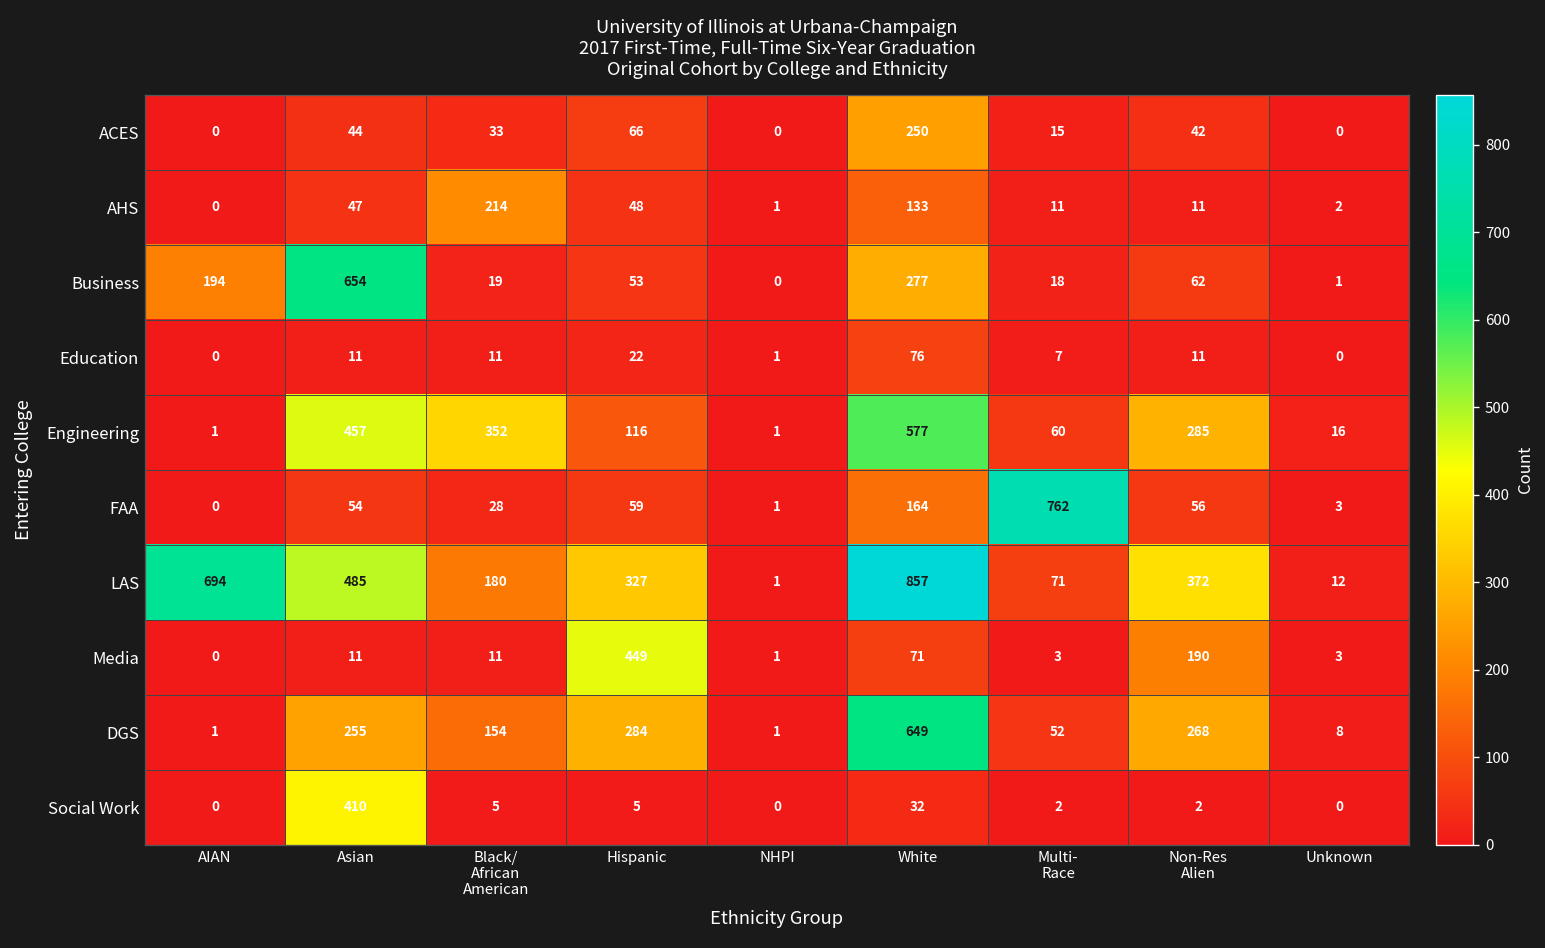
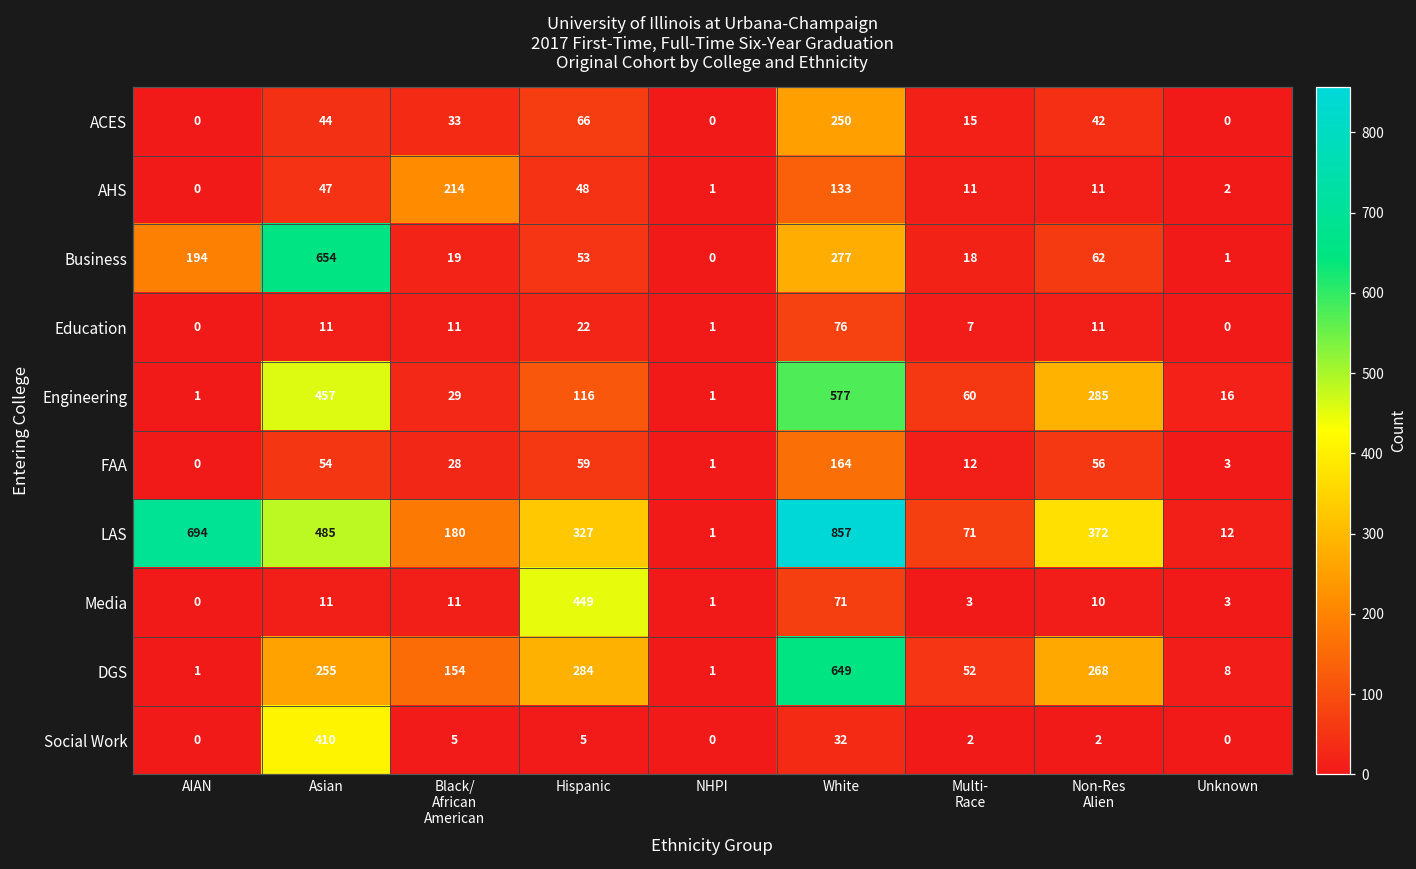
  {
    "ACES": {
      "AIAN": 0,
      "Asian": 44,
      "Black/ African American": 33,
      "Hispanic": 66,
      "NHPI": 0,
      "White": 250,
      "Multi- Race": 15,
      "Non-Res Alien": 42,
      "Unknown": 0
    },
    "AHS": {
      "AIAN": 0,
      "Asian": 47,
      "Black/ African American": 214,
      "Hispanic": 48,
      "NHPI": 1,
      "White": 133,
      "Multi- Race": 11,
      "Non-Res Alien": 11,
      "Unknown": 2
    },
    "Business": {
      "AIAN": 194,
      "Asian": 654,
      "Black/ African American": 19,
      "Hispanic": 53,
      "NHPI": 0,
      "White": 277,
      "Multi- Race": 18,
      "Non-Res Alien": 62,
      "Unknown": 1
    },
    "Education": {
      "AIAN": 0,
      "Asian": 11,
      "Black/ African American": 11,
      "Hispanic": 22,
      "NHPI": 1,
      "White": 76,
      "Multi- Race": 7,
      "Non-Res Alien": 11,
      "Unknown": 0
    },
    "Engineering": {
      "AIAN": 1,
      "Asian": 457,
-     "Black/ African American": 352,
+     "Black/ African American": 29,
      "Hispanic": 116,
      "NHPI": 1,
      "White": 577,
      "Multi- Race": 60,
      "Non-Res Alien": 285,
      "Unknown": 16
    },
    "FAA": {
      "AIAN": 0,
      "Asian": 54,
      "Black/ African American": 28,
      "Hispanic": 59,
      "NHPI": 1,
      "White": 164,
-     "Multi- Race": 762,
+     "Multi- Race": 12,
      "Non-Res Alien": 56,
      "Unknown": 3
    },
    "LAS": {
      "AIAN": 694,
      "Asian": 485,
      "Black/ African American": 180,
      "Hispanic": 327,
      "NHPI": 1,
      "White": 857,
      "Multi- Race": 71,
      "Non-Res Alien": 372,
      "Unknown": 12
    },
    "Media": {
      "AIAN": 0,
      "Asian": 11,
      "Black/ African American": 11,
      "Hispanic": 449,
      "NHPI": 1,
      "White": 71,
      "Multi- Race": 3,
-     "Non-Res Alien": 190,
+     "Non-Res Alien": 10,
      "Unknown": 3
    },
    "DGS": {
      "AIAN": 1,
      "Asian": 255,
      "Black/ African American": 154,
      "Hispanic": 284,
      "NHPI": 1,
      "White": 649,
      "Multi- Race": 52,
      "Non-Res Alien": 268,
      "Unknown": 8
    },
    "Social Work": {
      "AIAN": 0,
      "Asian": 410,
      "Black/ African American": 5,
      "Hispanic": 5,
      "NHPI": 0,
      "White": 32,
      "Multi- Race": 2,
      "Non-Res Alien": 2,
      "Unknown": 0
    }
  }
